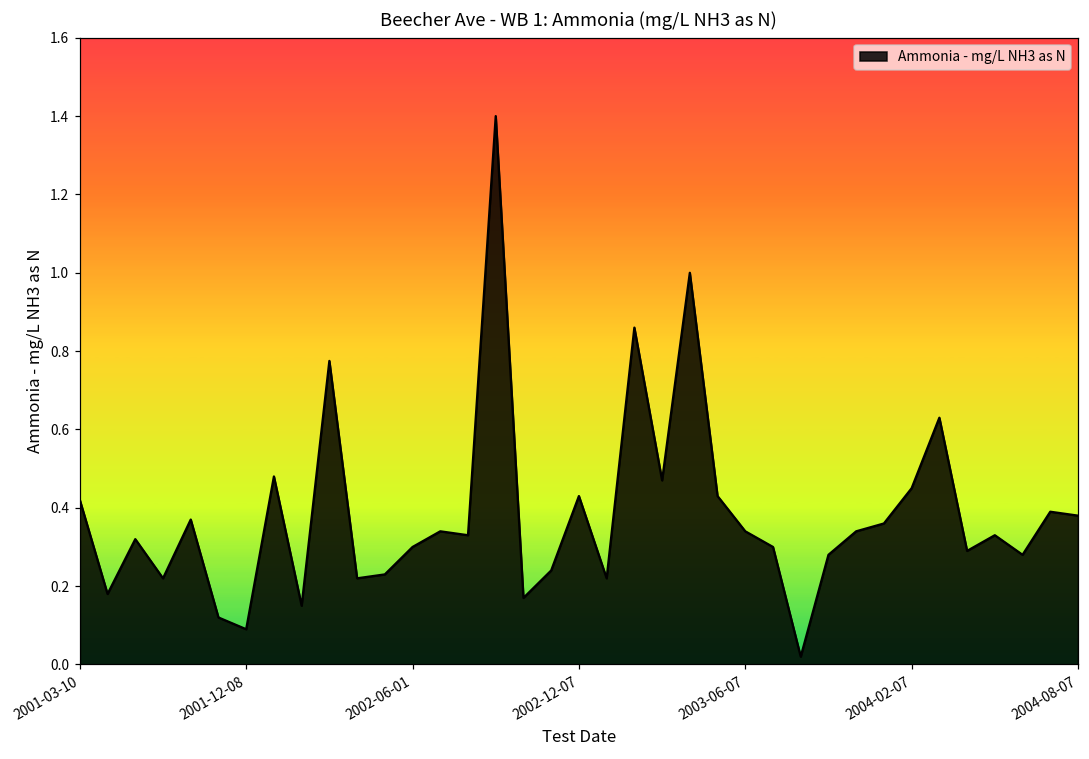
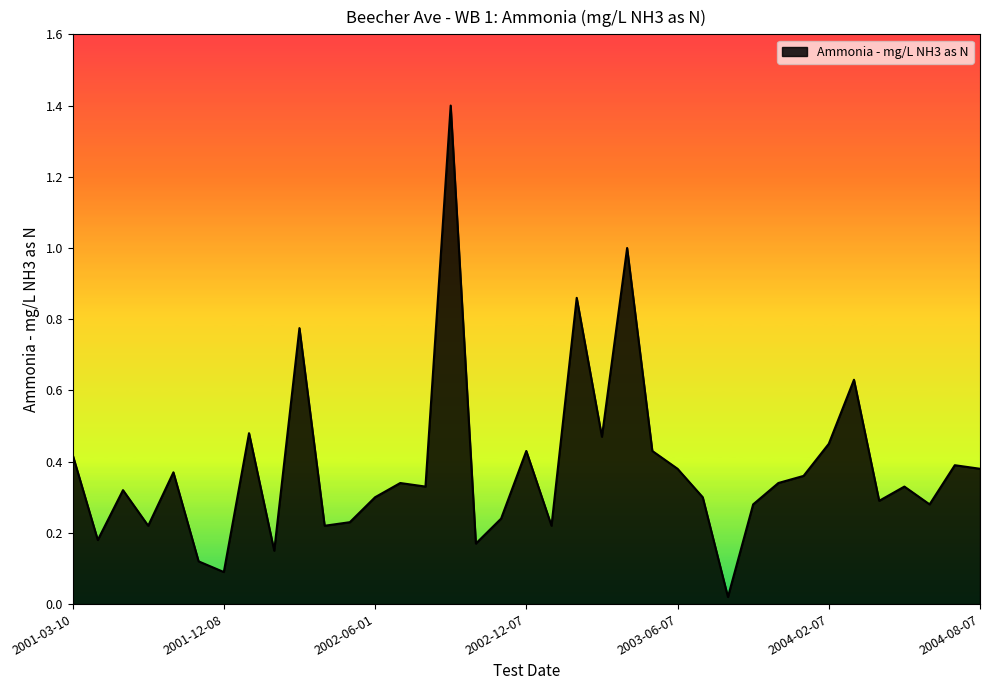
  {
    "2001-03-10": 0.42,
    "2001-12-08": 0.09,
    "2002-06-01": 0.30,
    "2002-12-07": 0.43,
-   "2003-06-07": 0.34,
+   "2003-06-07": 0.38,
    "2004-02-07": 0.45,
    "2004-08-07": 0.38
  }
